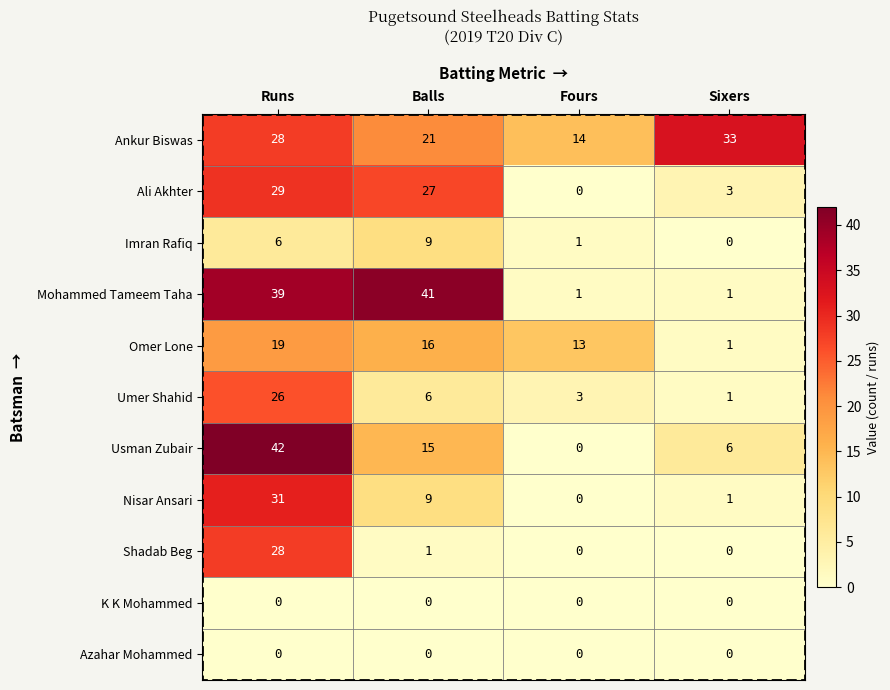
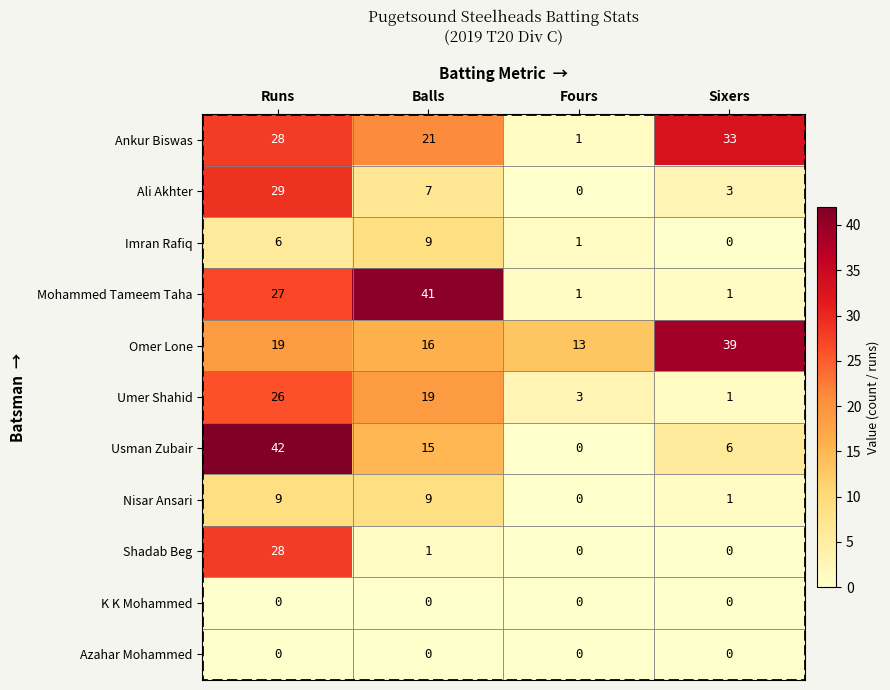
  {
    "Ankur Biswas": {
      "Runs": 28,
      "Balls": 21,
-     "Fours": 14,
+     "Fours": 1,
      "Sixers": 33
    },
    "Ali Akhter": {
      "Runs": 29,
-     "Balls": 27,
+     "Balls": 7,
      "Fours": 0,
      "Sixers": 3
    },
    "Imran Rafiq": {
      "Runs": 6,
      "Balls": 9,
      "Fours": 1,
      "Sixers": 0
    },
    "Mohammed Tameem Taha": {
-     "Runs": 39,
+     "Runs": 27,
      "Balls": 41,
      "Fours": 1,
      "Sixers": 1
    },
    "Omer Lone": {
      "Runs": 19,
      "Balls": 16,
      "Fours": 13,
-     "Sixers": 1
+     "Sixers": 39
    },
    "Umer Shahid": {
      "Runs": 26,
-     "Balls": 6,
+     "Balls": 19,
      "Fours": 3,
      "Sixers": 1
    },
    "Usman Zubair": {
      "Runs": 42,
      "Balls": 15,
      "Fours": 0,
      "Sixers": 6
    },
    "Nisar Ansari": {
-     "Runs": 31,
+     "Runs": 9,
      "Balls": 9,
      "Fours": 0,
      "Sixers": 1
    },
    "Shadab Beg": {
      "Runs": 28,
      "Balls": 1,
      "Fours": 0,
      "Sixers": 0
    },
    "K K Mohammed": {
      "Runs": 0,
      "Balls": 0,
      "Fours": 0,
      "Sixers": 0
    },
    "Azahar Mohammed": {
      "Runs": 0,
      "Balls": 0,
      "Fours": 0,
      "Sixers": 0
    }
  }
